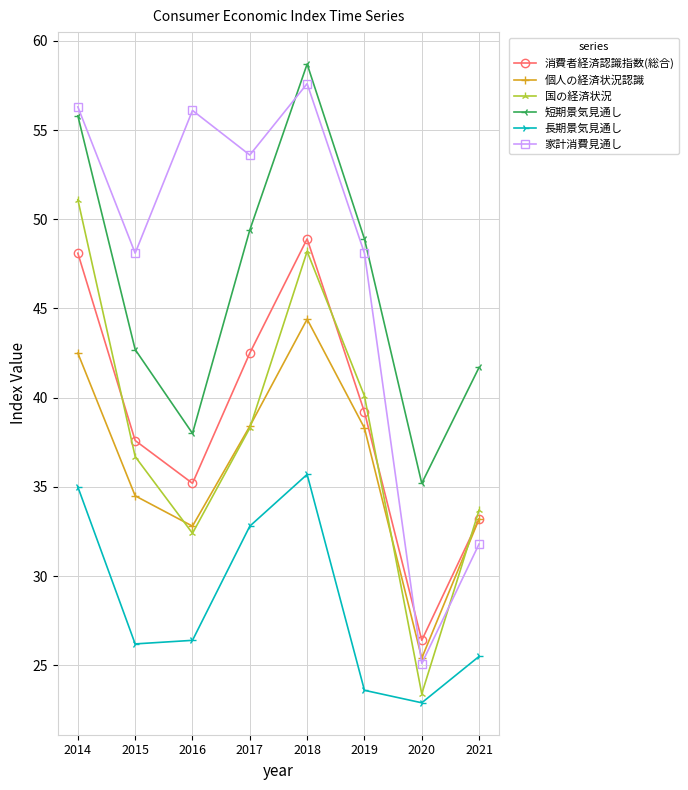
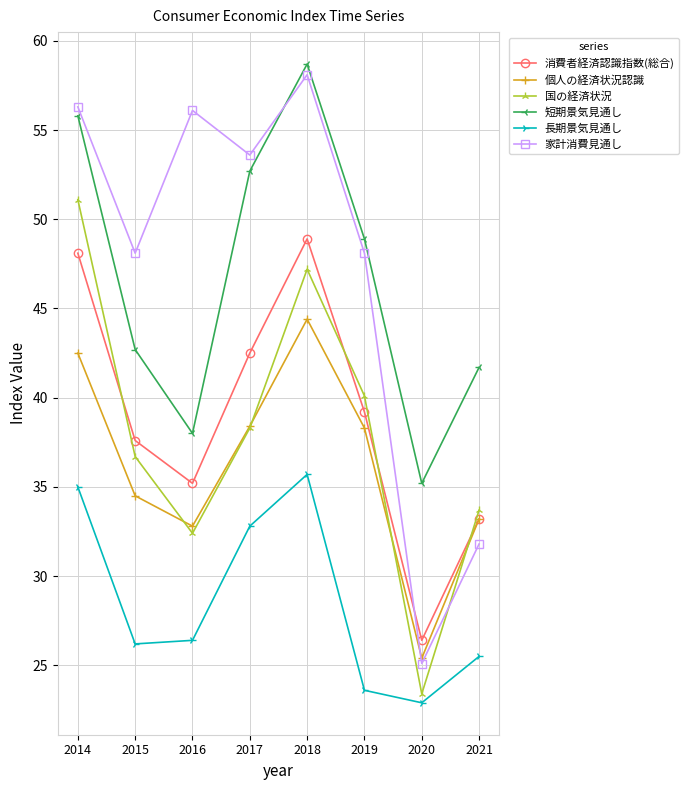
  {
    "消費者経済認識指数(総合)": {
      "2014": 48.1,
      "2015": 37.6,
      "2016": 35.2,
      "2017": 42.5,
      "2018": 48.9,
      "2019": 39.2,
      "2020": 26.4
    },
    "個人の経済状況認識": {
      "2014": 42.5,
      "2015": 34.5,
      "2016": 32.8,
      "2018": 44.4,
      "2019": 38.3,
      "2020": 25.4
    },
    "国の経済状況": {
      "2014": 51.1,
      "2015": 36.7,
      "2016": 32.4,
-     "2018": 48.2,
+     "2018": 47.2,
      "2019": 40.1,
      "2020": 23.4,
      "2021": 33.7
    },
    "短期景気見通し": {
      "2014": 55.8,
      "2015": 42.7,
      "2016": 38.0,
-     "2017": 49.4,
+     "2017": 52.7,
      "2018": 58.7,
      "2019": 48.9,
      "2020": 35.2,
      "2021": 41.7
    },
    "長期景気見通し": {
      "2014": 35.0,
      "2015": 26.2,
      "2016": 26.4,
      "2017": 32.8,
      "2018": 35.7,
      "2019": 23.6,
      "2020": 22.9,
      "2021": 25.5
    },
    "家計消費見通し": {
      "2014": 56.3,
      "2015": 48.1,
      "2016": 56.1,
      "2017": 53.6,
-     "2018": 57.6,
+     "2018": 58.1,
      "2019": 48.1,
      "2020": 25.1,
      "2021": 31.8
    }
  }
